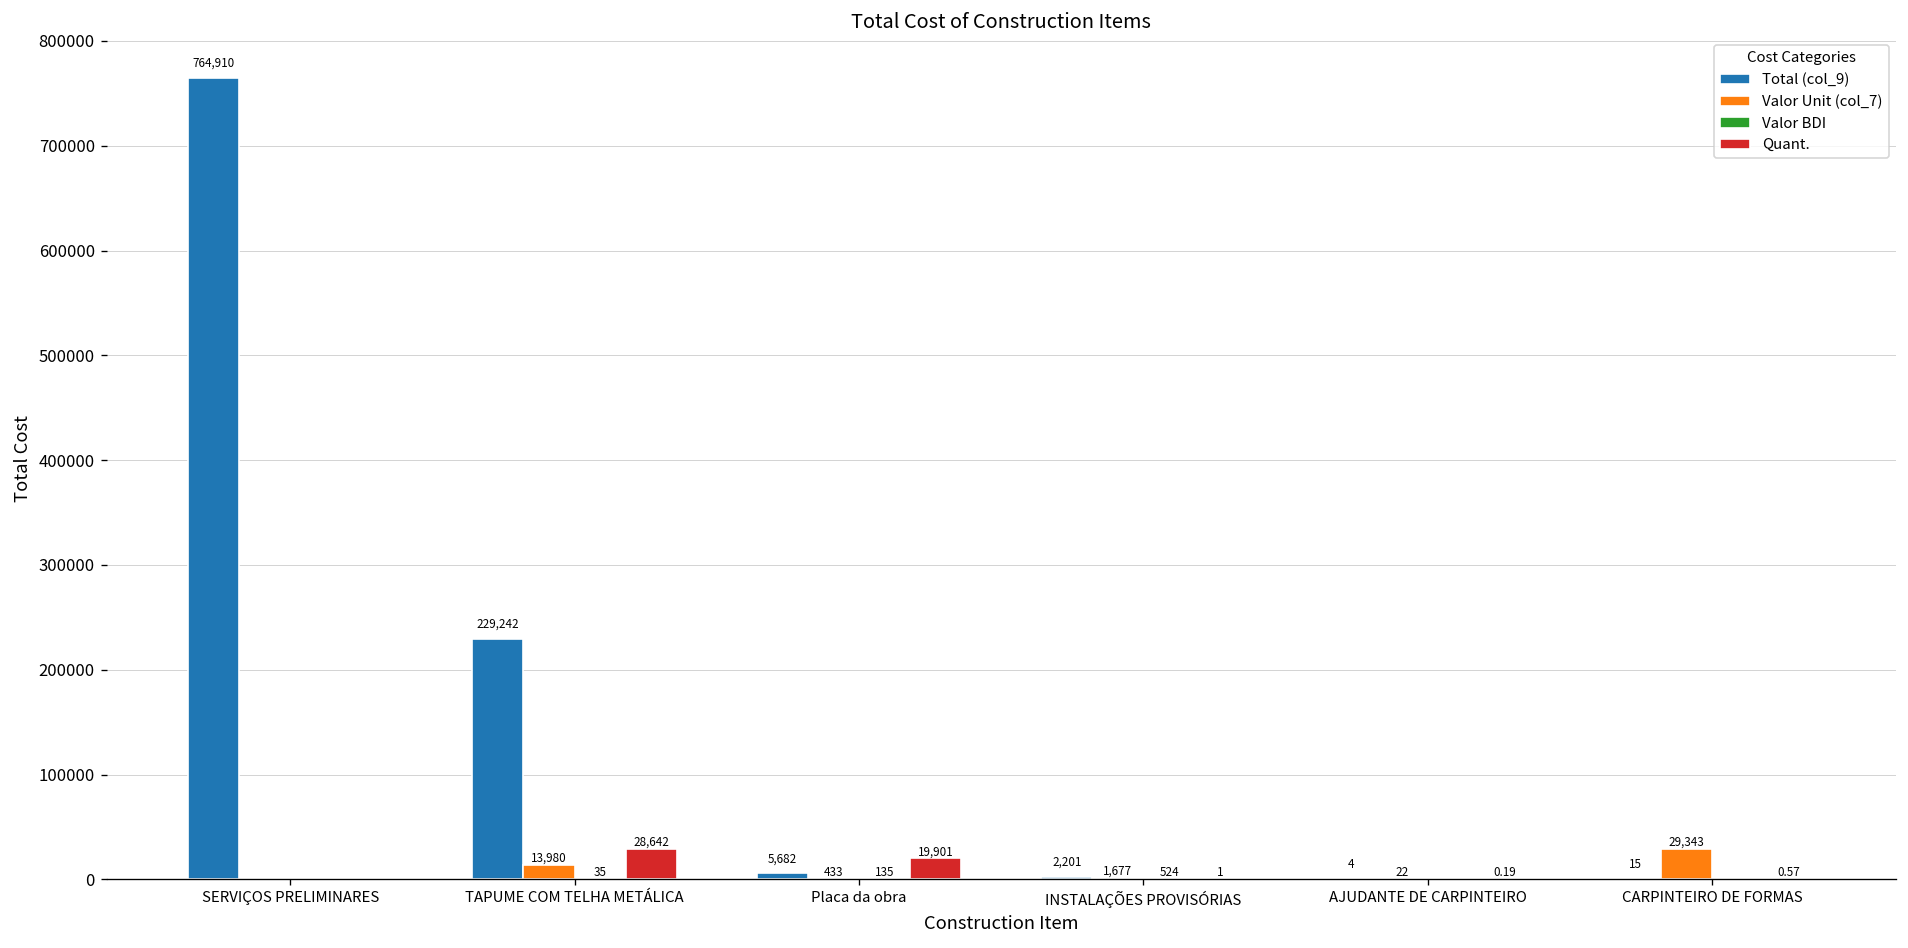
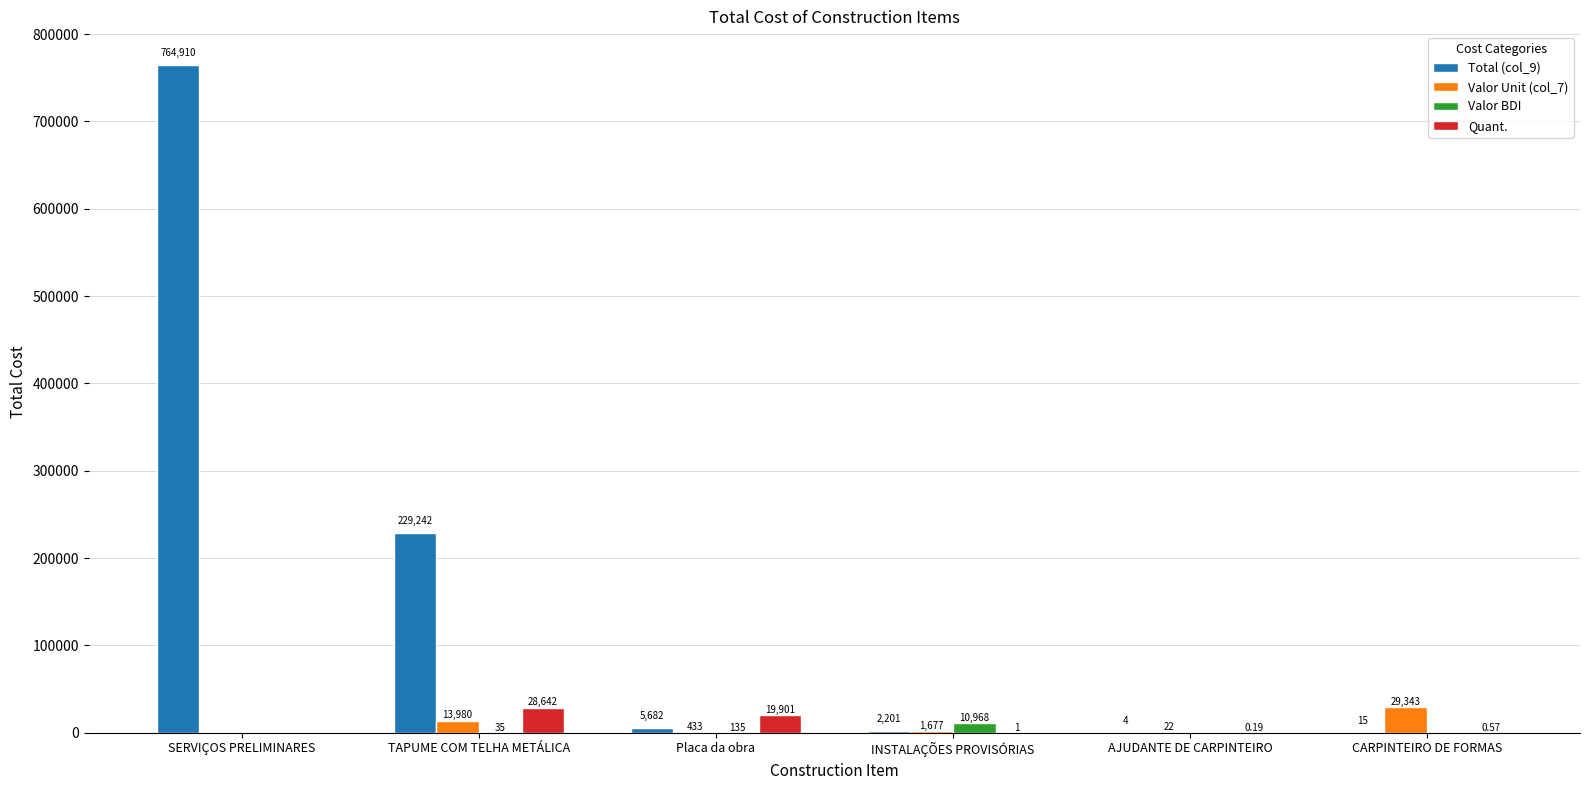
  {
    "Total (col_9)": {
      "SERVIÇOS PRELIMINARES": "764,910",
      "TAPUME COM TELHA METÁLICA": "229,242",
      "Placa da obra": "5,682",
      "INSTALAÇÕES PROVISÓRIAS": "2,201",
      "AJUDANTE DE CARPINTEIRO": "4",
      "CARPINTEIRO DE FORMAS": "15"
    },
    "Valor Unit (col_7)": {
      "TAPUME COM TELHA METÁLICA": "13,980",
      "Placa da obra": "433",
      "INSTALAÇÕES PROVISÓRIAS": "1,677",
      "AJUDANTE DE CARPINTEIRO": "22",
      "CARPINTEIRO DE FORMAS": "29,343"
    },
    "Valor BDI": {
      "TAPUME COM TELHA METÁLICA": "35",
      "Placa da obra": "135",
-     "INSTALAÇÕES PROVISÓRIAS": "524"
+     "INSTALAÇÕES PROVISÓRIAS": "10,968"
    },
    "Quant.": {
      "TAPUME COM TELHA METÁLICA": "28,642",
      "Placa da obra": "19,901",
      "INSTALAÇÕES PROVISÓRIAS": "1",
      "AJUDANTE DE CARPINTEIRO": "0.19",
      "CARPINTEIRO DE FORMAS": "0.57"
    }
  }
